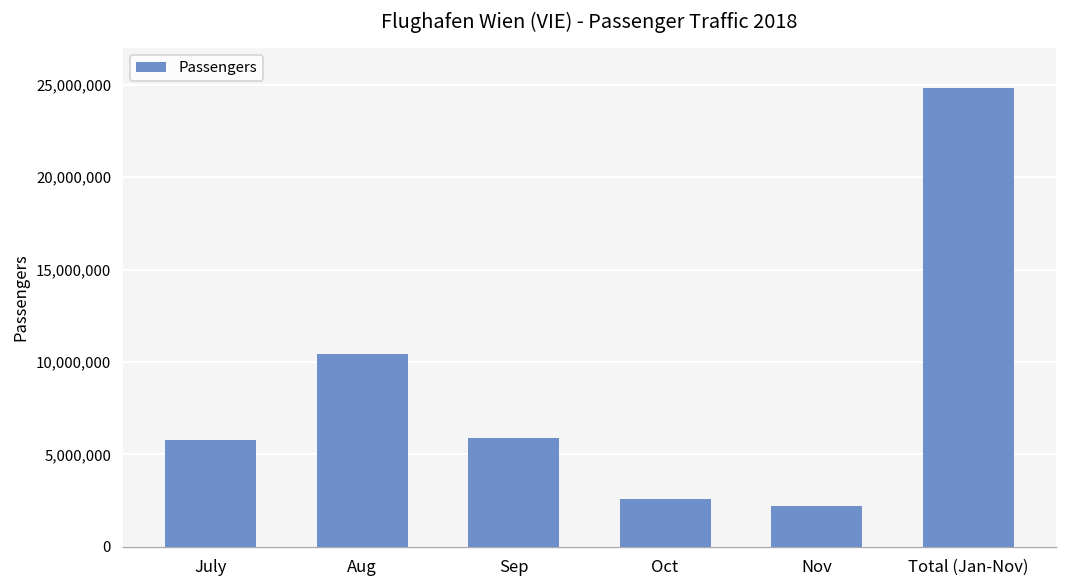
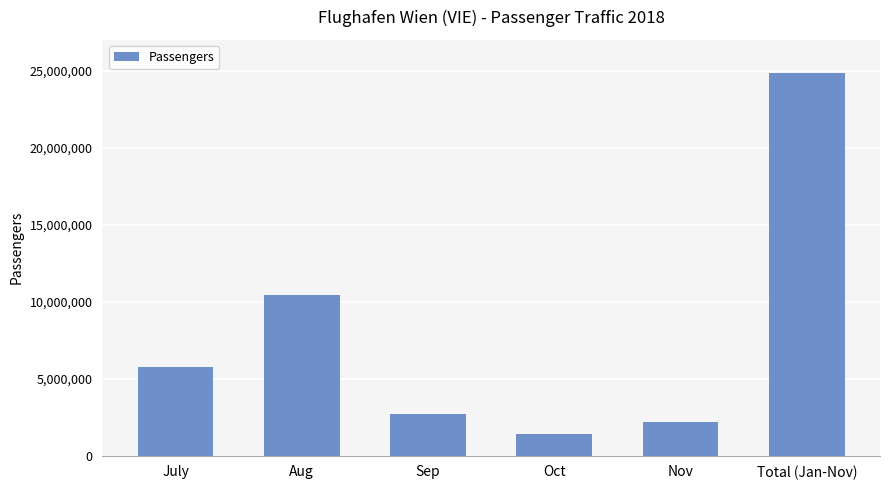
  {
    "July": "5,800,000",
    "Aug": "10,400,000",
-   "Sep": "5,900,000",
-   "Oct": "2,600,000",
+   "Sep": "2,700,000",
+   "Oct": "1,400,000",
    "Nov": "2,200,000",
    "Total (Jan-Nov)": "24,800,000"
  }
